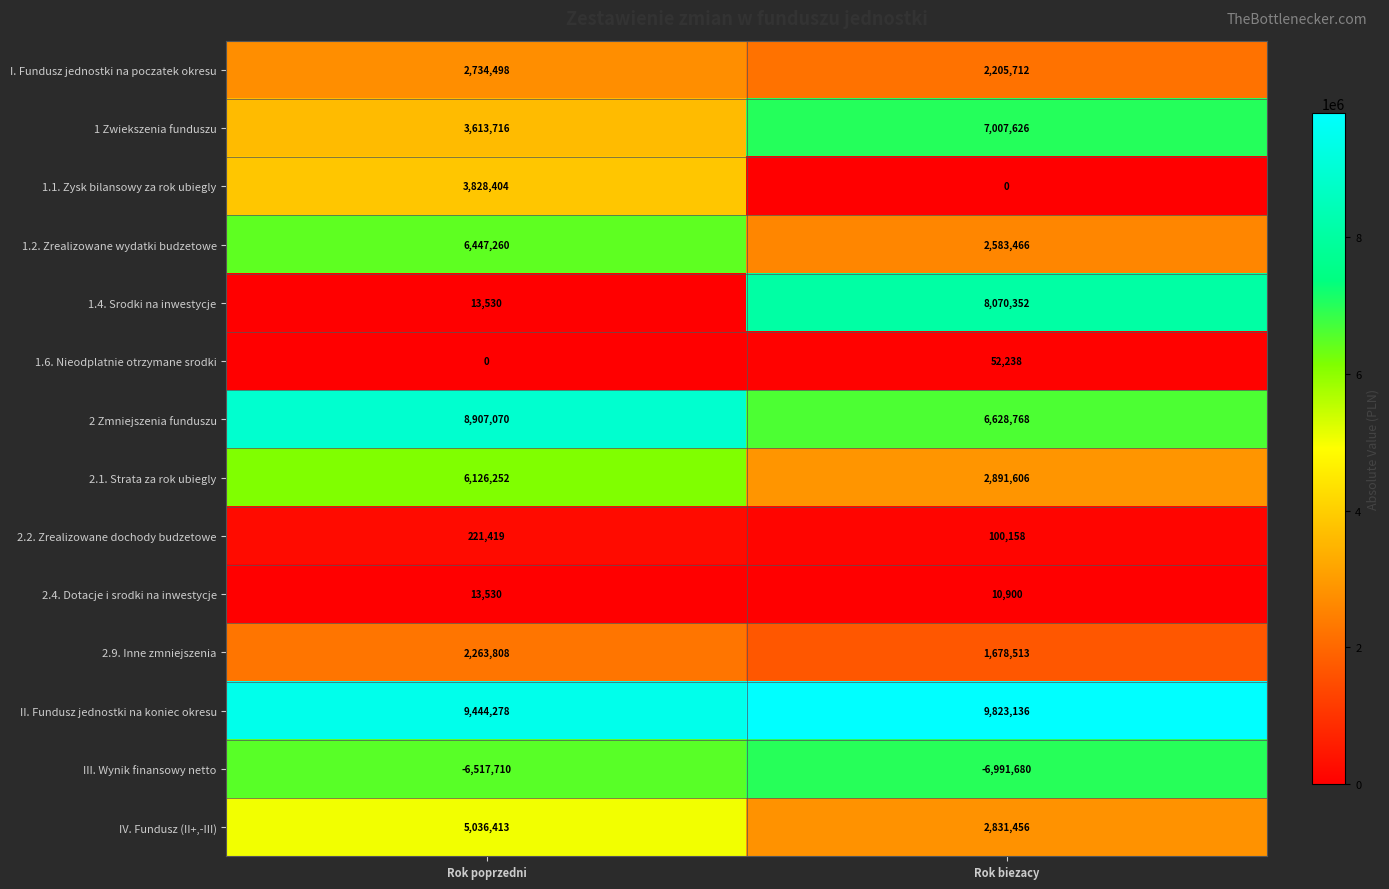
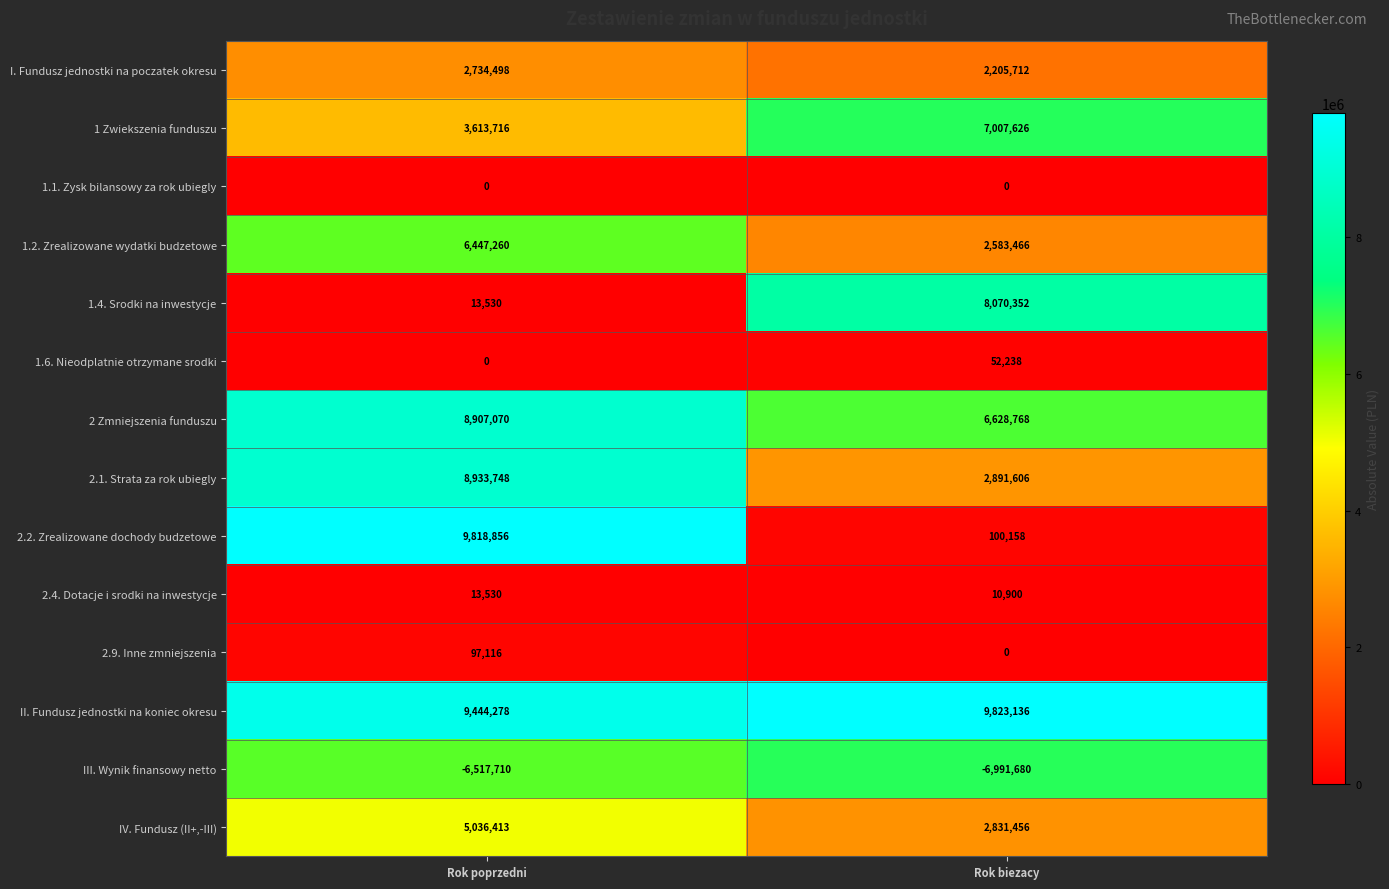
  {
    "I. Fundusz jednostki na poczatek okresu": {
      "Rok poprzedni": "2,734,498",
      "Rok biezacy": "2,205,712"
    },
    "1 Zwiekszenia funduszu": {
      "Rok poprzedni": "3,613,716",
      "Rok biezacy": "7,007,626"
    },
    "1.1. Zysk bilansowy za rok ubiegly": {
-     "Rok poprzedni": "3,828,404",
+     "Rok poprzedni": "0",
      "Rok biezacy": "0"
    },
    "1.2. Zrealizowane wydatki budzetowe": {
      "Rok poprzedni": "6,447,260",
      "Rok biezacy": "2,583,466"
    },
    "1.4. Srodki na inwestycje": {
      "Rok poprzedni": "13,530",
      "Rok biezacy": "8,070,352"
    },
    "1.6. Nieodplatnie otrzymane srodki": {
      "Rok poprzedni": "0",
      "Rok biezacy": "52,238"
    },
    "2 Zmniejszenia funduszu": {
      "Rok poprzedni": "8,907,070",
      "Rok biezacy": "6,628,768"
    },
    "2.1. Strata za rok ubiegly": {
-     "Rok poprzedni": "6,126,252",
+     "Rok poprzedni": "8,933,748",
      "Rok biezacy": "2,891,606"
    },
    "2.2. Zrealizowane dochody budzetowe": {
-     "Rok poprzedni": "221,419",
+     "Rok poprzedni": "9,818,856",
      "Rok biezacy": "100,158"
    },
    "2.4. Dotacje i srodki na inwestycje": {
      "Rok poprzedni": "13,530",
      "Rok biezacy": "10,900"
    },
    "2.9. Inne zmniejszenia": {
-     "Rok poprzedni": "2,263,808",
-     "Rok biezacy": "1,678,513"
+     "Rok poprzedni": "97,116",
+     "Rok biezacy": "0"
    },
    "II. Fundusz jednostki na koniec okresu": {
      "Rok poprzedni": "9,444,278",
      "Rok biezacy": "9,823,136"
    },
    "III. Wynik finansowy netto": {
      "Rok poprzedni": "-6,517,710",
      "Rok biezacy": "-6,991,680"
    },
    "IV. Fundusz (II+,-III)": {
      "Rok poprzedni": "5,036,413",
      "Rok biezacy": "2,831,456"
    }
  }
